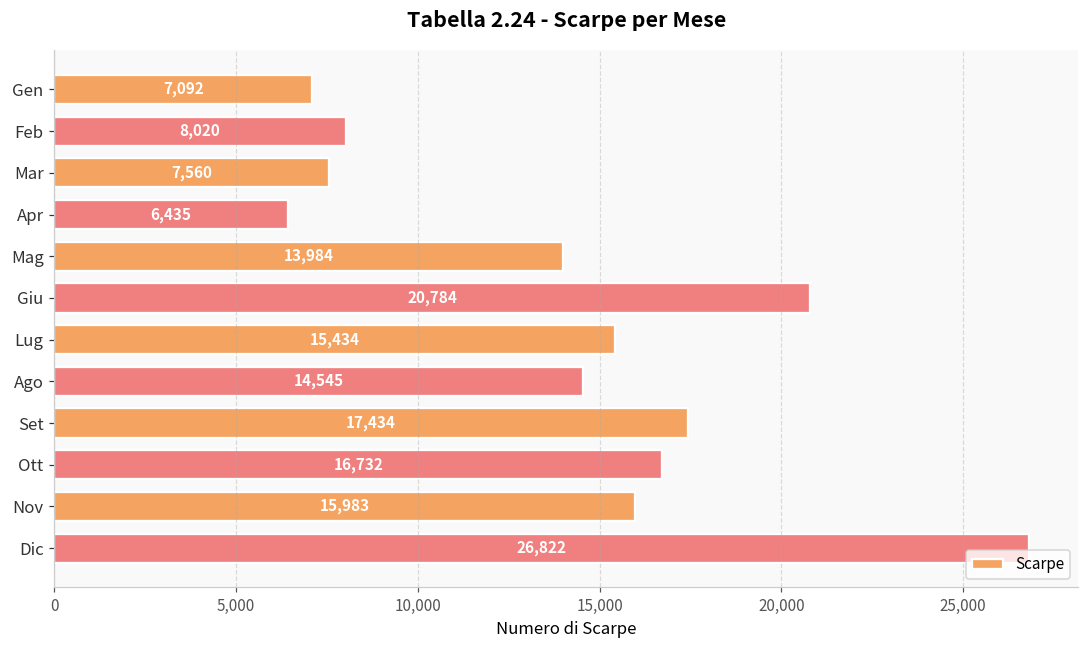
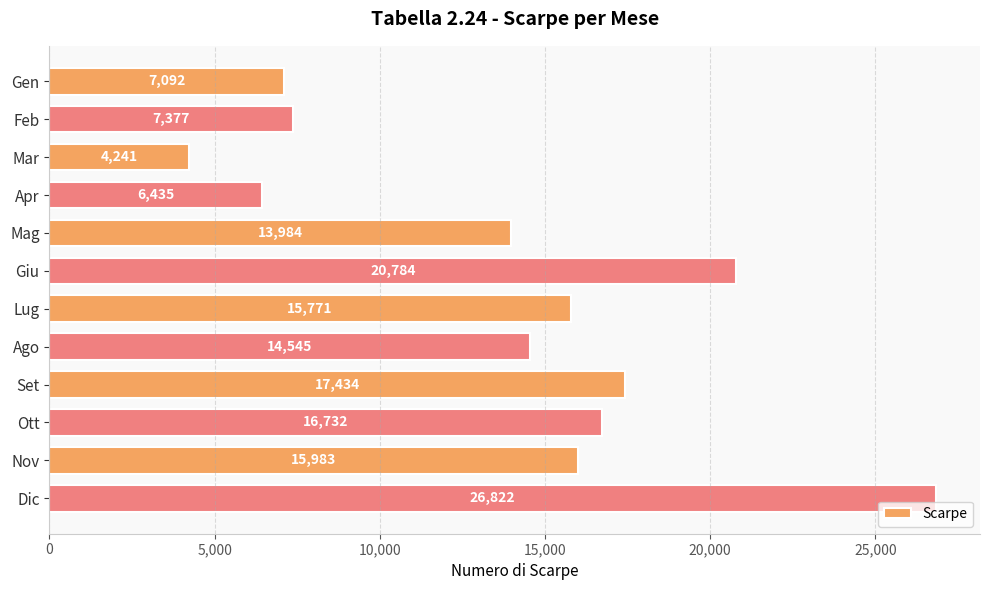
  {
    "Gen": "7,092",
-   "Feb": "8,020",
-   "Mar": "7,560",
+   "Feb": "7,377",
+   "Mar": "4,241",
    "Apr": "6,435",
    "Mag": "13,984",
    "Giu": "20,784",
-   "Lug": "15,434",
+   "Lug": "15,771",
    "Ago": "14,545",
    "Set": "17,434",
    "Ott": "16,732",
    "Nov": "15,983",
    "Dic": "26,822"
  }
